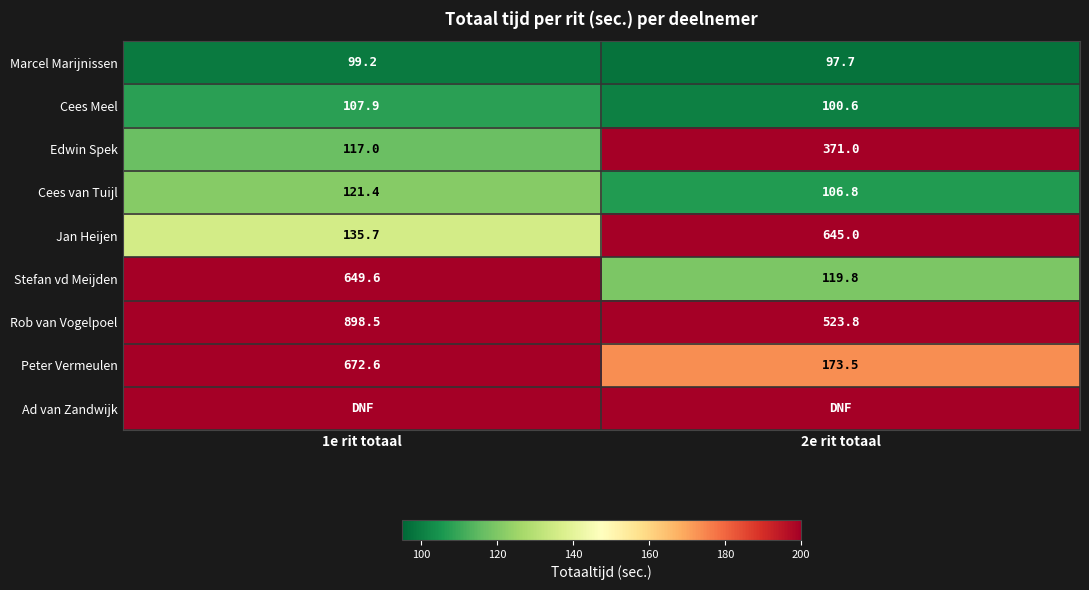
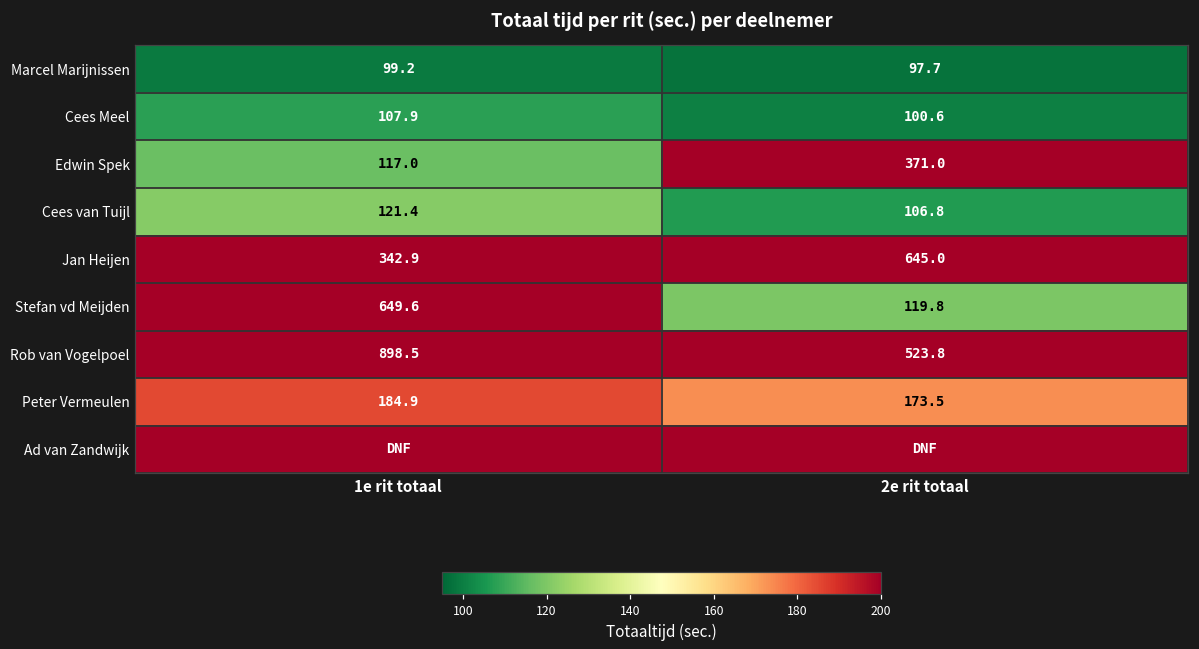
  {
    "Marcel Marijnissen": {
      "1e rit totaal": 99.2,
      "2e rit totaal": 97.7
    },
    "Cees Meel": {
      "1e rit totaal": 107.9,
      "2e rit totaal": 100.6
    },
    "Edwin Spek": {
      "1e rit totaal": 117.0,
      "2e rit totaal": 371.0
    },
    "Cees van Tuijl": {
      "1e rit totaal": 121.4,
      "2e rit totaal": 106.8
    },
    "Jan Heijen": {
-     "1e rit totaal": 135.7,
+     "1e rit totaal": 342.9,
      "2e rit totaal": 645.0
    },
    "Stefan vd Meijden": {
      "1e rit totaal": 649.6,
      "2e rit totaal": 119.8
    },
    "Rob van Vogelpoel": {
      "1e rit totaal": 898.5,
      "2e rit totaal": 523.8
    },
    "Peter Vermeulen": {
-     "1e rit totaal": 672.6,
+     "1e rit totaal": 184.9,
      "2e rit totaal": 173.5
    }
  }
